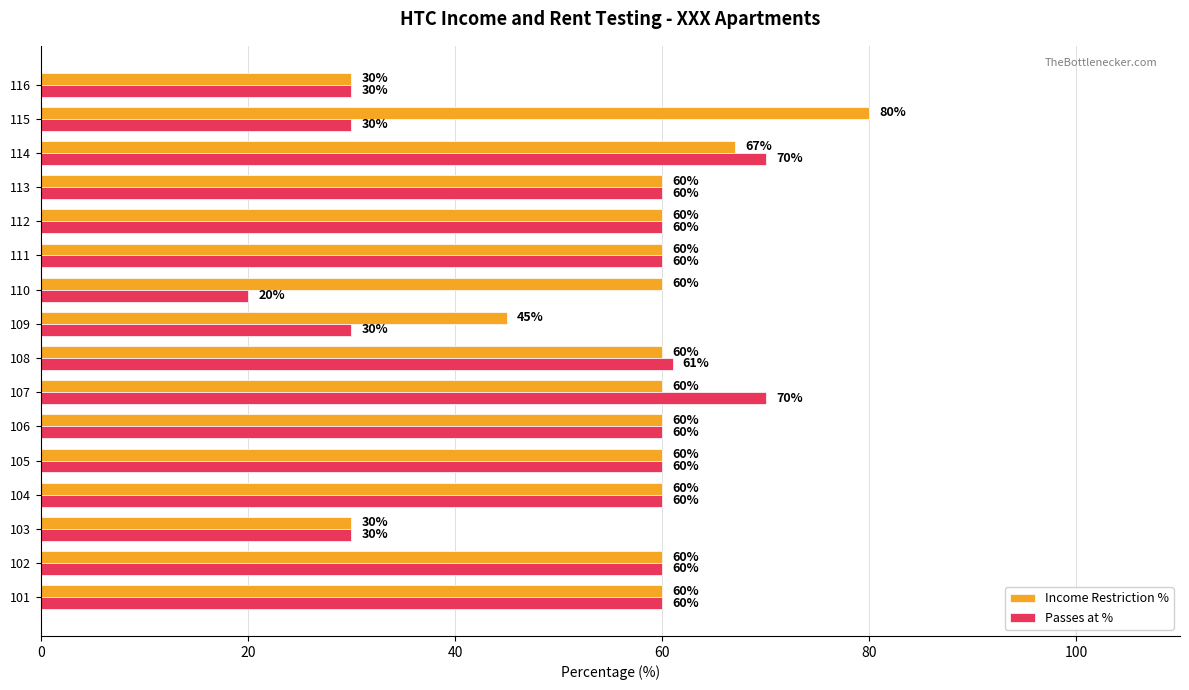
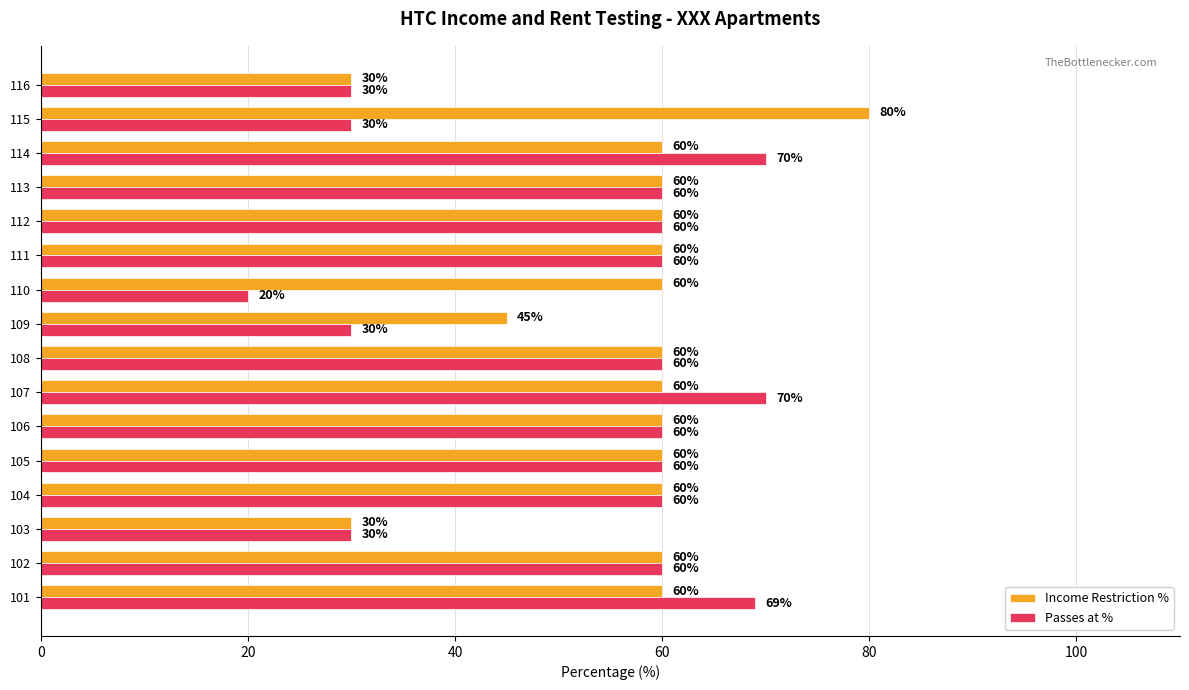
  {
    "Income Restriction %": {
      "116": "30%",
      "115": "80%",
-     "114": "67%",
+     "114": "60%",
      "113": "60%",
      "112": "60%",
      "111": "60%",
      "110": "60%",
      "109": "45%",
      "108": "60%",
      "107": "60%",
      "106": "60%",
      "105": "60%",
      "104": "60%",
      "103": "30%",
      "102": "60%",
      "101": "60%"
    },
    "Passes at %": {
      "116": "30%",
      "115": "30%",
      "114": "70%",
      "113": "60%",
      "112": "60%",
      "111": "60%",
      "110": "20%",
      "109": "30%",
-     "108": "61%",
+     "108": "60%",
      "107": "70%",
      "106": "60%",
      "105": "60%",
      "104": "60%",
      "103": "30%",
      "102": "60%",
-     "101": "60%"
+     "101": "69%"
    }
  }
